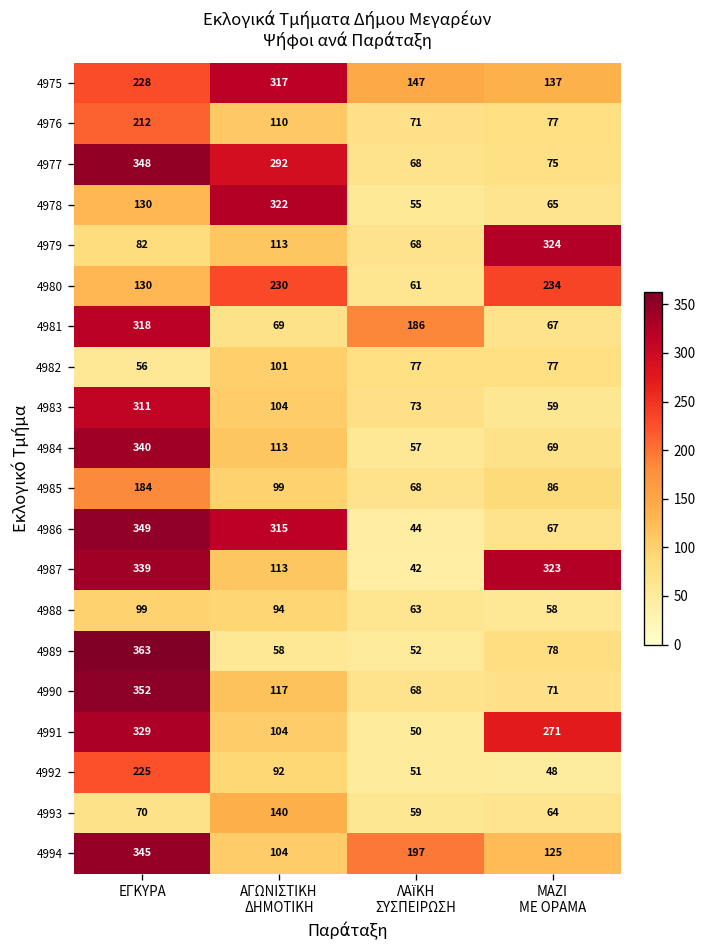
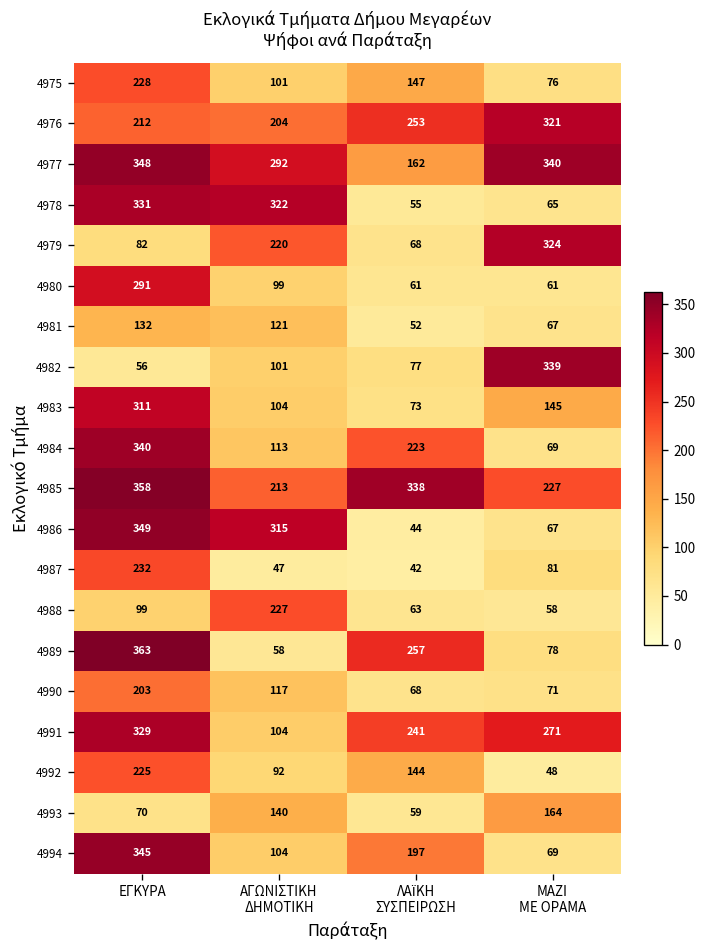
  {
    "4975": {
      "ΕΓΚΥΡΑ": 228,
-     "ΑΓΩΝΙΣΤΙΚΗ ΔΗΜΟΤΙΚΗ": 317,
+     "ΑΓΩΝΙΣΤΙΚΗ ΔΗΜΟΤΙΚΗ": 101,
      "ΛΑΪΚΗ ΣΥΣΠΕΙΡΩΣΗ": 147,
-     "ΜΑΖΙ ΜΕ ΟΡΑΜΑ": 137
+     "ΜΑΖΙ ΜΕ ΟΡΑΜΑ": 76
    },
    "4976": {
      "ΕΓΚΥΡΑ": 212,
-     "ΑΓΩΝΙΣΤΙΚΗ ΔΗΜΟΤΙΚΗ": 110,
-     "ΛΑΪΚΗ ΣΥΣΠΕΙΡΩΣΗ": 71,
-     "ΜΑΖΙ ΜΕ ΟΡΑΜΑ": 77
+     "ΑΓΩΝΙΣΤΙΚΗ ΔΗΜΟΤΙΚΗ": 204,
+     "ΛΑΪΚΗ ΣΥΣΠΕΙΡΩΣΗ": 253,
+     "ΜΑΖΙ ΜΕ ΟΡΑΜΑ": 321
    },
    "4977": {
      "ΕΓΚΥΡΑ": 348,
      "ΑΓΩΝΙΣΤΙΚΗ ΔΗΜΟΤΙΚΗ": 292,
-     "ΛΑΪΚΗ ΣΥΣΠΕΙΡΩΣΗ": 68,
-     "ΜΑΖΙ ΜΕ ΟΡΑΜΑ": 75
+     "ΛΑΪΚΗ ΣΥΣΠΕΙΡΩΣΗ": 162,
+     "ΜΑΖΙ ΜΕ ΟΡΑΜΑ": 340
    },
    "4978": {
-     "ΕΓΚΥΡΑ": 130,
+     "ΕΓΚΥΡΑ": 331,
      "ΑΓΩΝΙΣΤΙΚΗ ΔΗΜΟΤΙΚΗ": 322,
      "ΛΑΪΚΗ ΣΥΣΠΕΙΡΩΣΗ": 55,
      "ΜΑΖΙ ΜΕ ΟΡΑΜΑ": 65
    },
    "4979": {
      "ΕΓΚΥΡΑ": 82,
-     "ΑΓΩΝΙΣΤΙΚΗ ΔΗΜΟΤΙΚΗ": 113,
+     "ΑΓΩΝΙΣΤΙΚΗ ΔΗΜΟΤΙΚΗ": 220,
      "ΛΑΪΚΗ ΣΥΣΠΕΙΡΩΣΗ": 68,
      "ΜΑΖΙ ΜΕ ΟΡΑΜΑ": 324
    },
    "4980": {
-     "ΕΓΚΥΡΑ": 130,
-     "ΑΓΩΝΙΣΤΙΚΗ ΔΗΜΟΤΙΚΗ": 230,
+     "ΕΓΚΥΡΑ": 291,
+     "ΑΓΩΝΙΣΤΙΚΗ ΔΗΜΟΤΙΚΗ": 99,
      "ΛΑΪΚΗ ΣΥΣΠΕΙΡΩΣΗ": 61,
-     "ΜΑΖΙ ΜΕ ΟΡΑΜΑ": 234
+     "ΜΑΖΙ ΜΕ ΟΡΑΜΑ": 61
    },
    "4981": {
-     "ΕΓΚΥΡΑ": 318,
-     "ΑΓΩΝΙΣΤΙΚΗ ΔΗΜΟΤΙΚΗ": 69,
-     "ΛΑΪΚΗ ΣΥΣΠΕΙΡΩΣΗ": 186,
+     "ΕΓΚΥΡΑ": 132,
+     "ΑΓΩΝΙΣΤΙΚΗ ΔΗΜΟΤΙΚΗ": 121,
+     "ΛΑΪΚΗ ΣΥΣΠΕΙΡΩΣΗ": 52,
      "ΜΑΖΙ ΜΕ ΟΡΑΜΑ": 67
    },
    "4982": {
      "ΕΓΚΥΡΑ": 56,
      "ΑΓΩΝΙΣΤΙΚΗ ΔΗΜΟΤΙΚΗ": 101,
      "ΛΑΪΚΗ ΣΥΣΠΕΙΡΩΣΗ": 77,
-     "ΜΑΖΙ ΜΕ ΟΡΑΜΑ": 77
+     "ΜΑΖΙ ΜΕ ΟΡΑΜΑ": 339
    },
    "4983": {
      "ΕΓΚΥΡΑ": 311,
      "ΑΓΩΝΙΣΤΙΚΗ ΔΗΜΟΤΙΚΗ": 104,
      "ΛΑΪΚΗ ΣΥΣΠΕΙΡΩΣΗ": 73,
-     "ΜΑΖΙ ΜΕ ΟΡΑΜΑ": 59
+     "ΜΑΖΙ ΜΕ ΟΡΑΜΑ": 145
    },
    "4984": {
      "ΕΓΚΥΡΑ": 340,
      "ΑΓΩΝΙΣΤΙΚΗ ΔΗΜΟΤΙΚΗ": 113,
-     "ΛΑΪΚΗ ΣΥΣΠΕΙΡΩΣΗ": 57,
+     "ΛΑΪΚΗ ΣΥΣΠΕΙΡΩΣΗ": 223,
      "ΜΑΖΙ ΜΕ ΟΡΑΜΑ": 69
    },
    "4985": {
-     "ΕΓΚΥΡΑ": 184,
-     "ΑΓΩΝΙΣΤΙΚΗ ΔΗΜΟΤΙΚΗ": 99,
-     "ΛΑΪΚΗ ΣΥΣΠΕΙΡΩΣΗ": 68,
-     "ΜΑΖΙ ΜΕ ΟΡΑΜΑ": 86
+     "ΕΓΚΥΡΑ": 358,
+     "ΑΓΩΝΙΣΤΙΚΗ ΔΗΜΟΤΙΚΗ": 213,
+     "ΛΑΪΚΗ ΣΥΣΠΕΙΡΩΣΗ": 338,
+     "ΜΑΖΙ ΜΕ ΟΡΑΜΑ": 227
    },
    "4986": {
      "ΕΓΚΥΡΑ": 349,
      "ΑΓΩΝΙΣΤΙΚΗ ΔΗΜΟΤΙΚΗ": 315,
      "ΛΑΪΚΗ ΣΥΣΠΕΙΡΩΣΗ": 44,
      "ΜΑΖΙ ΜΕ ΟΡΑΜΑ": 67
    },
    "4987": {
-     "ΕΓΚΥΡΑ": 339,
-     "ΑΓΩΝΙΣΤΙΚΗ ΔΗΜΟΤΙΚΗ": 113,
+     "ΕΓΚΥΡΑ": 232,
+     "ΑΓΩΝΙΣΤΙΚΗ ΔΗΜΟΤΙΚΗ": 47,
      "ΛΑΪΚΗ ΣΥΣΠΕΙΡΩΣΗ": 42,
-     "ΜΑΖΙ ΜΕ ΟΡΑΜΑ": 323
+     "ΜΑΖΙ ΜΕ ΟΡΑΜΑ": 81
    },
    "4988": {
      "ΕΓΚΥΡΑ": 99,
-     "ΑΓΩΝΙΣΤΙΚΗ ΔΗΜΟΤΙΚΗ": 94,
+     "ΑΓΩΝΙΣΤΙΚΗ ΔΗΜΟΤΙΚΗ": 227,
      "ΛΑΪΚΗ ΣΥΣΠΕΙΡΩΣΗ": 63,
      "ΜΑΖΙ ΜΕ ΟΡΑΜΑ": 58
    },
    "4989": {
      "ΕΓΚΥΡΑ": 363,
      "ΑΓΩΝΙΣΤΙΚΗ ΔΗΜΟΤΙΚΗ": 58,
-     "ΛΑΪΚΗ ΣΥΣΠΕΙΡΩΣΗ": 52,
+     "ΛΑΪΚΗ ΣΥΣΠΕΙΡΩΣΗ": 257,
      "ΜΑΖΙ ΜΕ ΟΡΑΜΑ": 78
    },
    "4990": {
-     "ΕΓΚΥΡΑ": 352,
+     "ΕΓΚΥΡΑ": 203,
      "ΑΓΩΝΙΣΤΙΚΗ ΔΗΜΟΤΙΚΗ": 117,
      "ΛΑΪΚΗ ΣΥΣΠΕΙΡΩΣΗ": 68,
      "ΜΑΖΙ ΜΕ ΟΡΑΜΑ": 71
    },
    "4991": {
      "ΕΓΚΥΡΑ": 329,
      "ΑΓΩΝΙΣΤΙΚΗ ΔΗΜΟΤΙΚΗ": 104,
-     "ΛΑΪΚΗ ΣΥΣΠΕΙΡΩΣΗ": 50,
+     "ΛΑΪΚΗ ΣΥΣΠΕΙΡΩΣΗ": 241,
      "ΜΑΖΙ ΜΕ ΟΡΑΜΑ": 271
    },
    "4992": {
      "ΕΓΚΥΡΑ": 225,
      "ΑΓΩΝΙΣΤΙΚΗ ΔΗΜΟΤΙΚΗ": 92,
-     "ΛΑΪΚΗ ΣΥΣΠΕΙΡΩΣΗ": 51,
+     "ΛΑΪΚΗ ΣΥΣΠΕΙΡΩΣΗ": 144,
      "ΜΑΖΙ ΜΕ ΟΡΑΜΑ": 48
    },
    "4993": {
      "ΕΓΚΥΡΑ": 70,
      "ΑΓΩΝΙΣΤΙΚΗ ΔΗΜΟΤΙΚΗ": 140,
      "ΛΑΪΚΗ ΣΥΣΠΕΙΡΩΣΗ": 59,
-     "ΜΑΖΙ ΜΕ ΟΡΑΜΑ": 64
+     "ΜΑΖΙ ΜΕ ΟΡΑΜΑ": 164
    },
    "4994": {
      "ΕΓΚΥΡΑ": 345,
      "ΑΓΩΝΙΣΤΙΚΗ ΔΗΜΟΤΙΚΗ": 104,
      "ΛΑΪΚΗ ΣΥΣΠΕΙΡΩΣΗ": 197,
-     "ΜΑΖΙ ΜΕ ΟΡΑΜΑ": 125
+     "ΜΑΖΙ ΜΕ ΟΡΑΜΑ": 69
    }
  }
